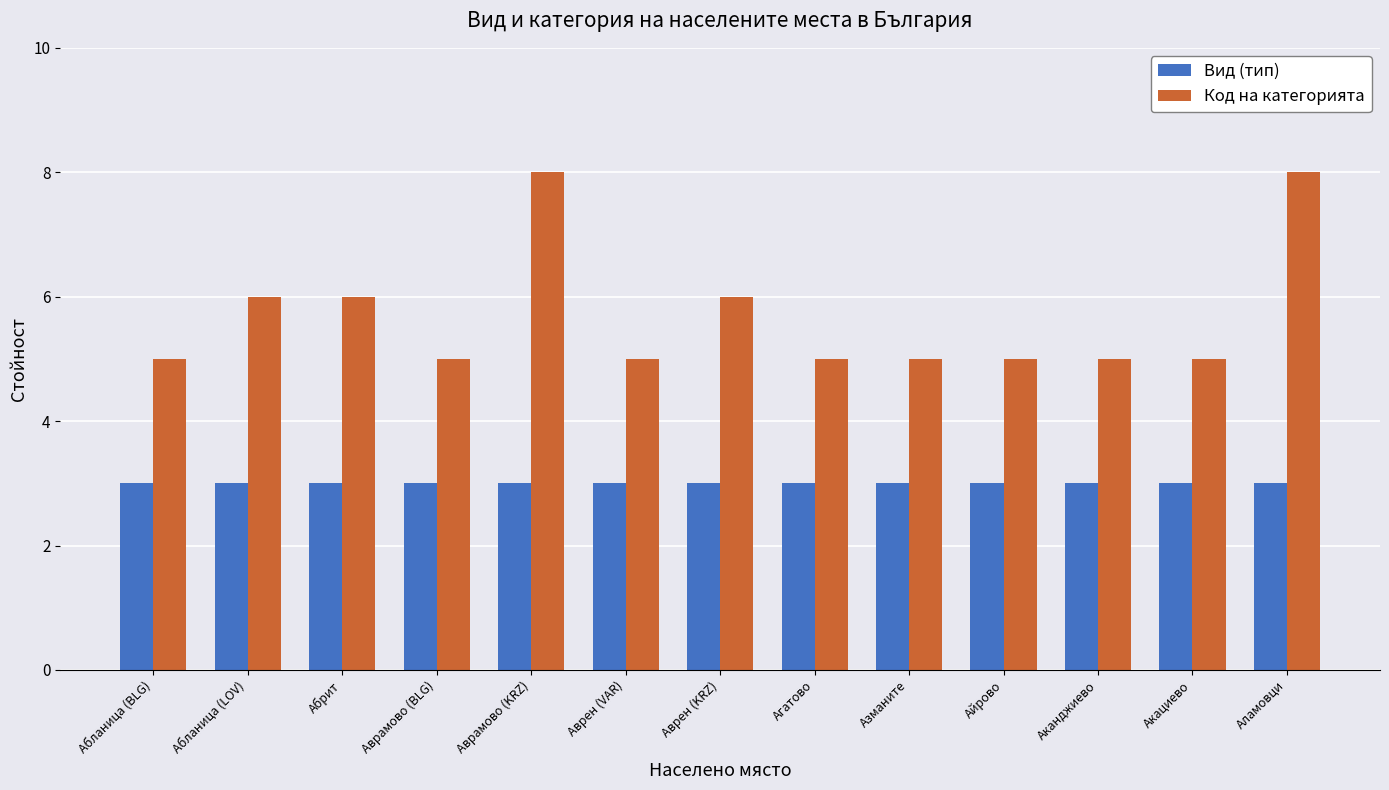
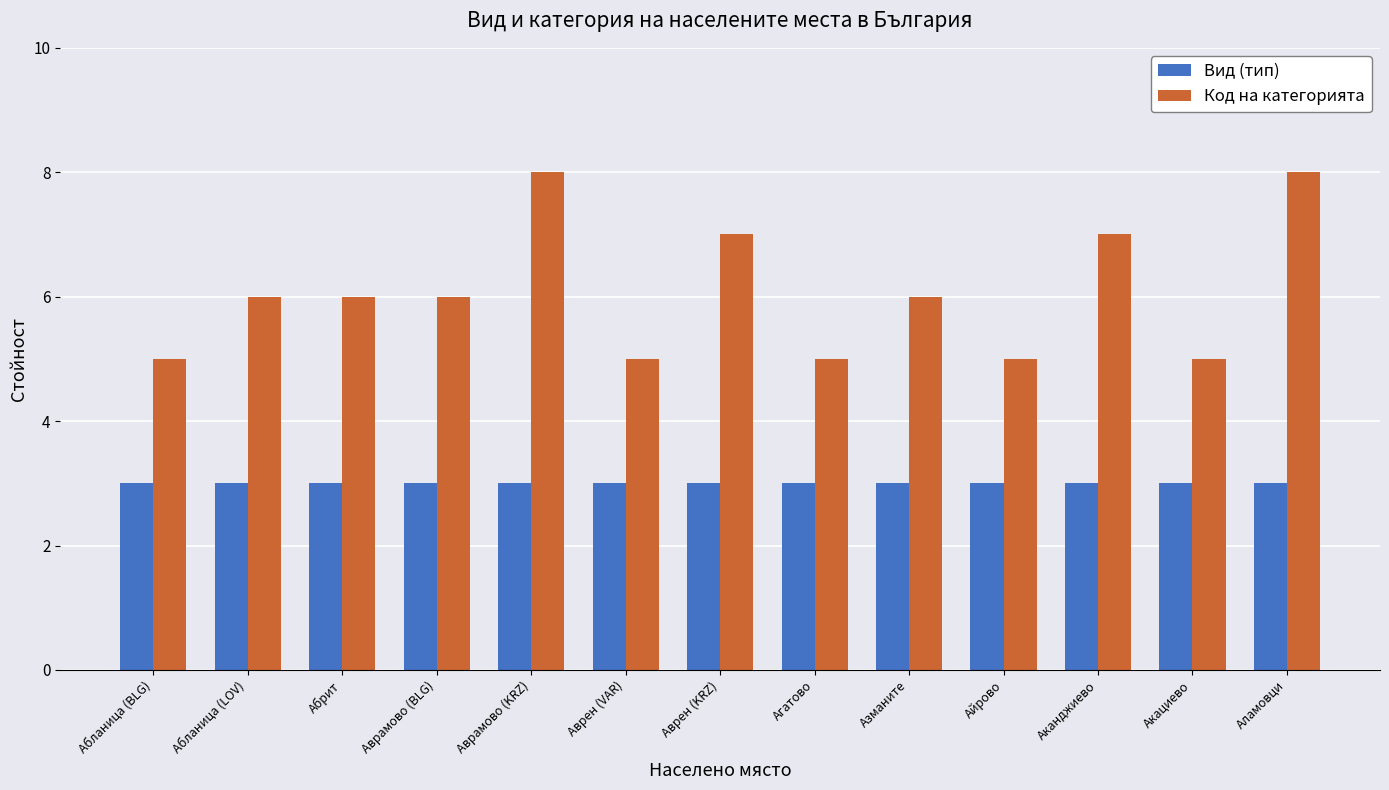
  {
    "Вид (тип)": {
      "Абланица (BLG)": 3,
      "Абланица (LOV)": 3,
      "Абрит": 3,
      "Аврамово (BLG)": 3,
      "Аврамово (KRZ)": 3,
      "Аврен (VAR)": 3,
      "Аврен (KRZ)": 3,
      "Агатово": 3,
      "Азманите": 3,
      "Айрово": 3,
      "Аканджиево": 3,
      "Акациево": 3,
      "Аламовци": 3
    },
    "Код на категорията": {
      "Абланица (BLG)": 5,
      "Абланица (LOV)": 6,
      "Абрит": 6,
-     "Аврамово (BLG)": 5,
+     "Аврамово (BLG)": 6,
      "Аврамово (KRZ)": 8,
      "Аврен (VAR)": 5,
-     "Аврен (KRZ)": 6,
+     "Аврен (KRZ)": 7,
      "Агатово": 5,
-     "Азманите": 5,
+     "Азманите": 6,
      "Айрово": 5,
-     "Аканджиево": 5,
+     "Аканджиево": 7,
      "Акациево": 5,
      "Аламовци": 8
    }
  }
